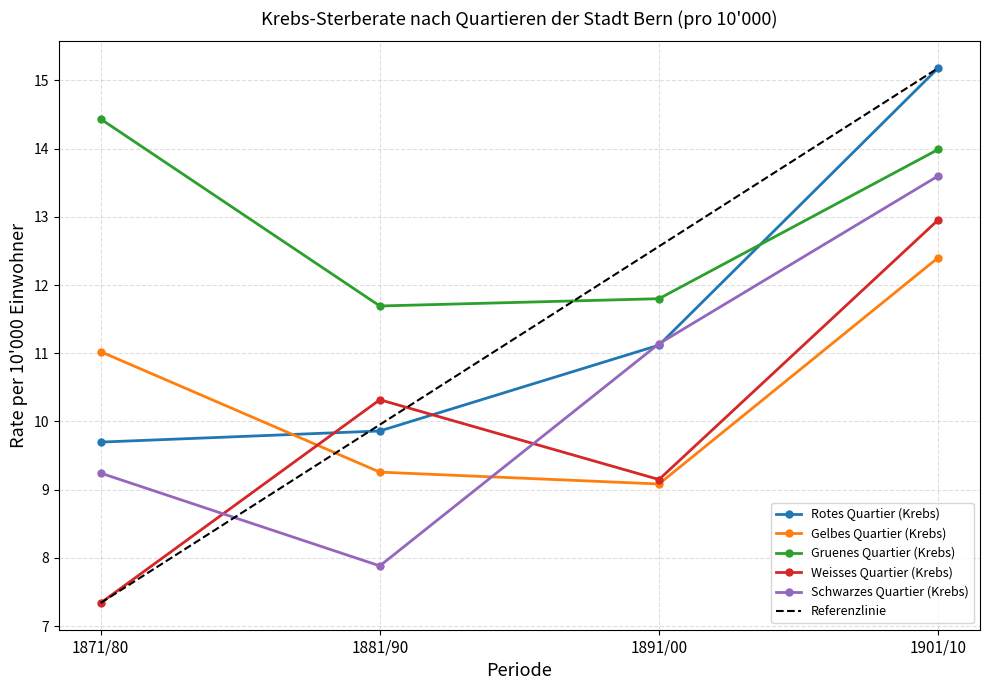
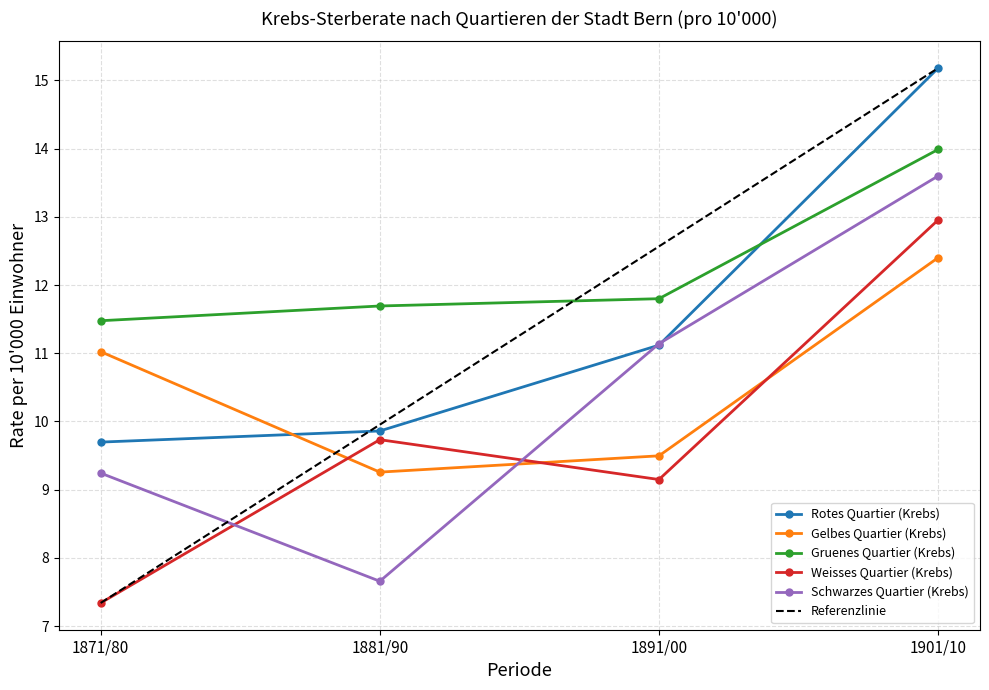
  {
    "Rotes Quartier (Krebs)": {
      "1871/80": 9.7,
      "1881/90": 9.9
    },
    "Gelbes Quartier (Krebs)": {
      "1871/80": 11.0,
      "1881/90": 9.3,
-     "1891/00": 9.1,
+     "1891/00": 9.5,
      "1901/10": 12.4
    },
    "Gruenes Quartier (Krebs)": {
-     "1871/80": 14.4,
+     "1871/80": 11.5,
      "1881/90": 11.7,
      "1891/00": 11.8,
      "1901/10": 14.0
    },
    "Weisses Quartier (Krebs)": {
-     "1881/90": 10.3,
+     "1881/90": 9.7,
      "1891/00": 9.1,
      "1901/10": 13.0
    },
    "Schwarzes Quartier (Krebs)": {
      "1871/80": 9.2,
-     "1881/90": 7.9,
+     "1881/90": 7.7,
      "1901/10": 13.6
    },
    "Referenzlinie": {
      "1881/90": 10.0,
      "1891/00": 12.6
    }
  }
